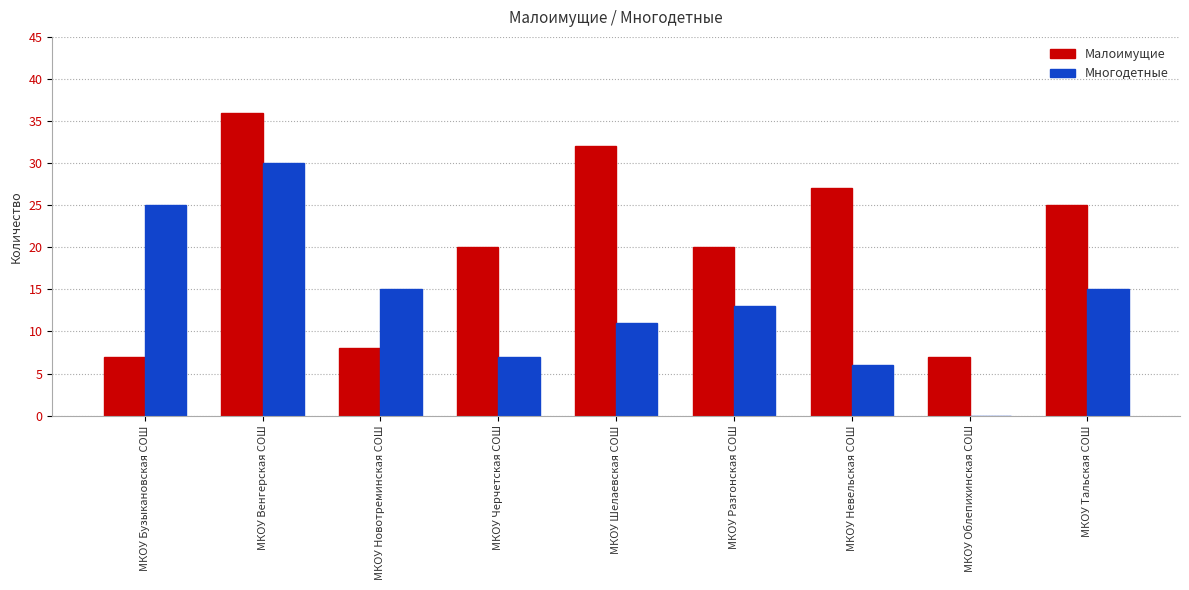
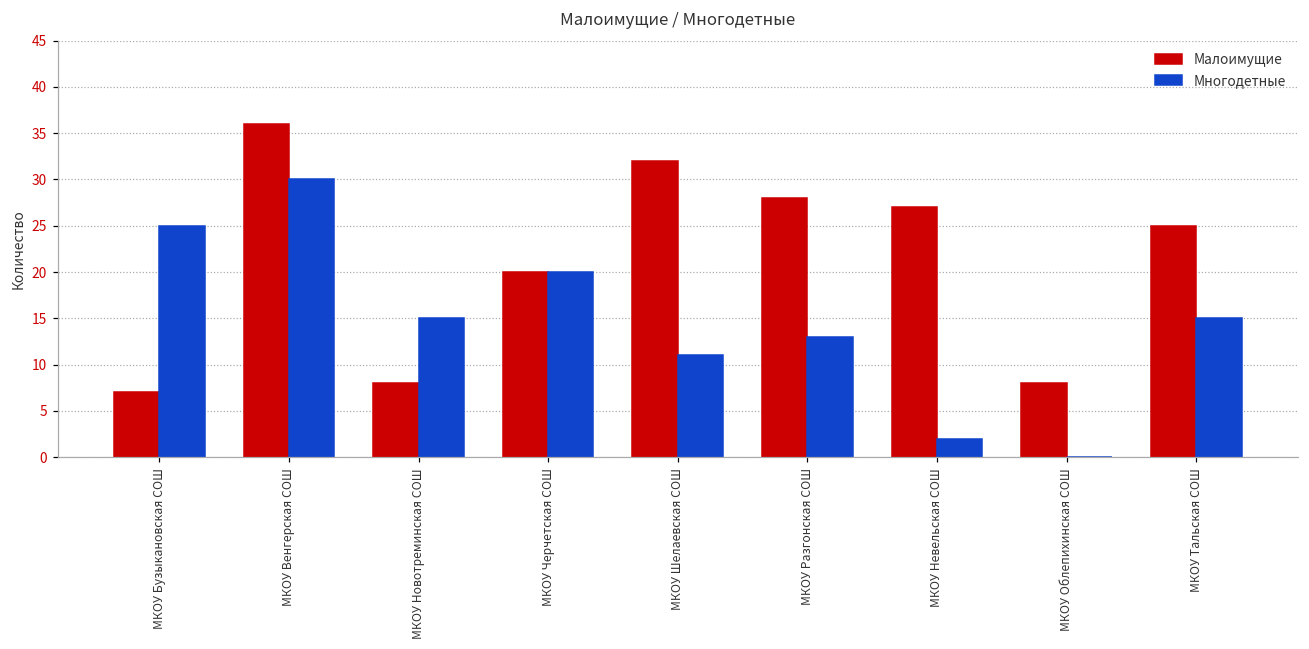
  {
    "Малоимущие": {
      "МКОУ Бузыкановская СОШ": 7,
      "МКОУ Венгерская СОШ": 36,
      "МКОУ Новотреминская СОШ": 8,
      "МКОУ Черчетская СОШ": 20,
      "МКОУ Шелаевская СОШ": 32,
-     "МКОУ Разгонская СОШ": 20,
+     "МКОУ Разгонская СОШ": 28,
      "МКОУ Невельская СОШ": 27,
-     "МКОУ Облепихинская СОШ": 7,
+     "МКОУ Облепихинская СОШ": 8,
      "МКОУ Тальская СОШ": 25
    },
    "Многодетные": {
      "МКОУ Бузыкановская СОШ": 25,
      "МКОУ Венгерская СОШ": 30,
      "МКОУ Новотреминская СОШ": 15,
-     "МКОУ Черчетская СОШ": 7,
+     "МКОУ Черчетская СОШ": 20,
      "МКОУ Шелаевская СОШ": 11,
      "МКОУ Разгонская СОШ": 13,
-     "МКОУ Невельская СОШ": 6,
+     "МКОУ Невельская СОШ": 2,
      "МКОУ Облепихинская СОШ": 0,
      "МКОУ Тальская СОШ": 15
    }
  }
